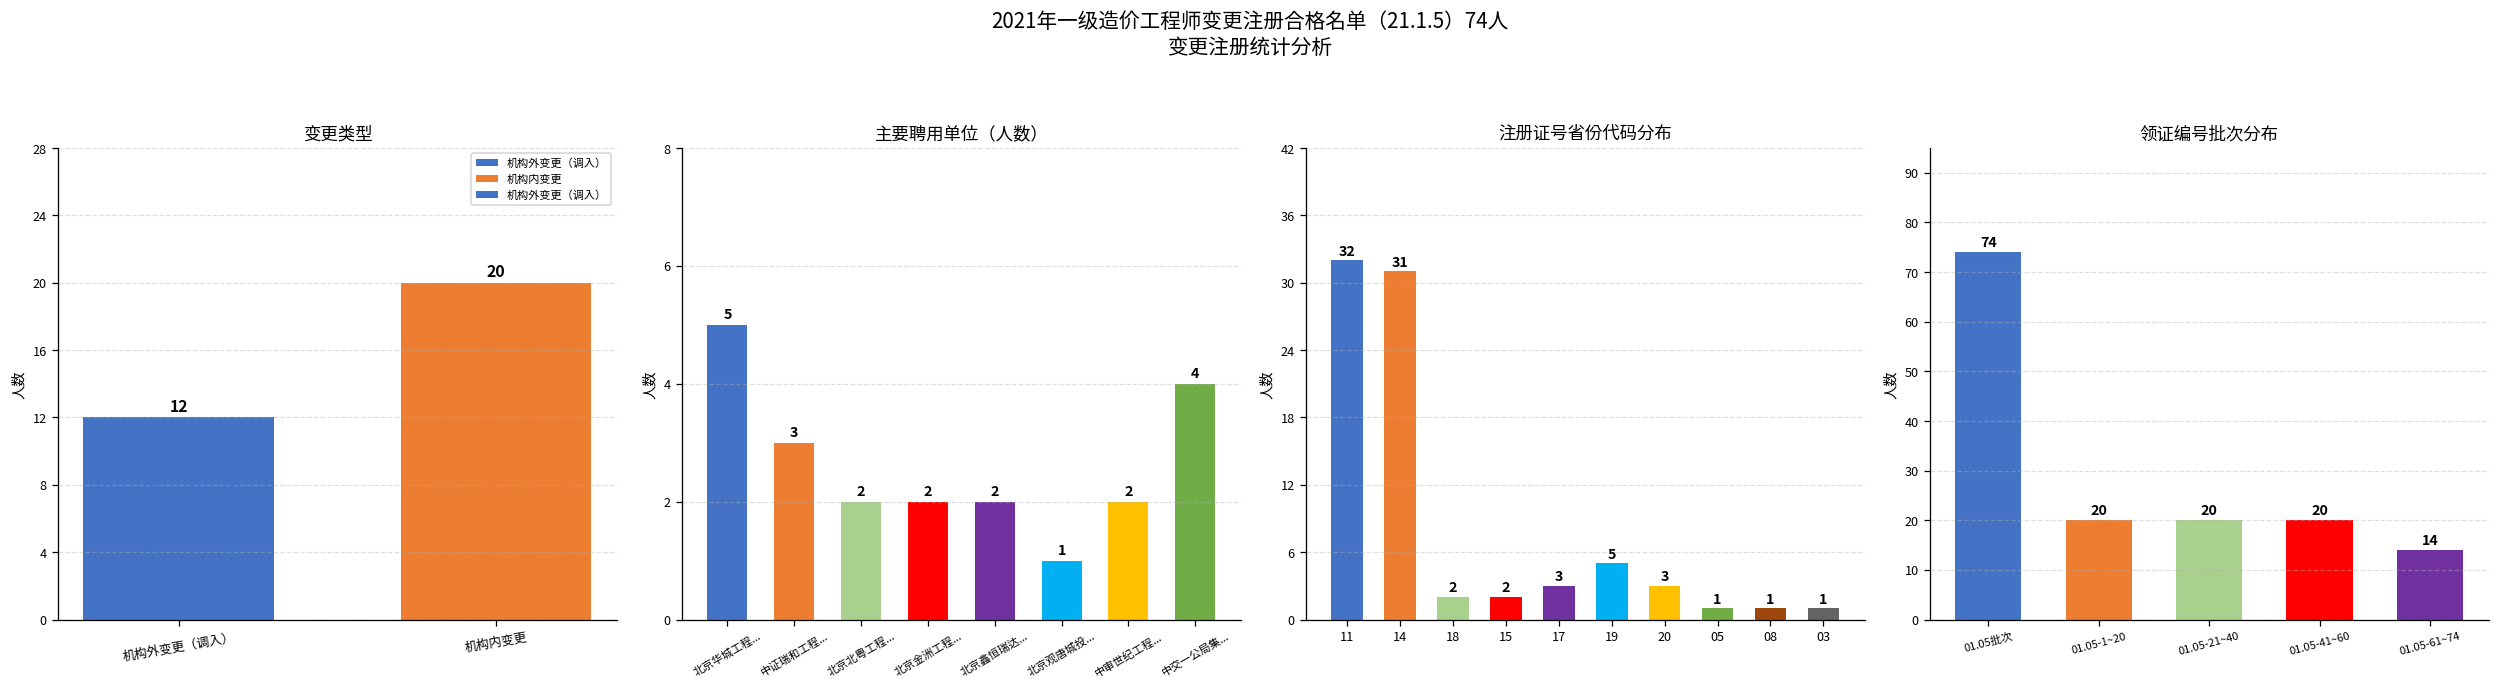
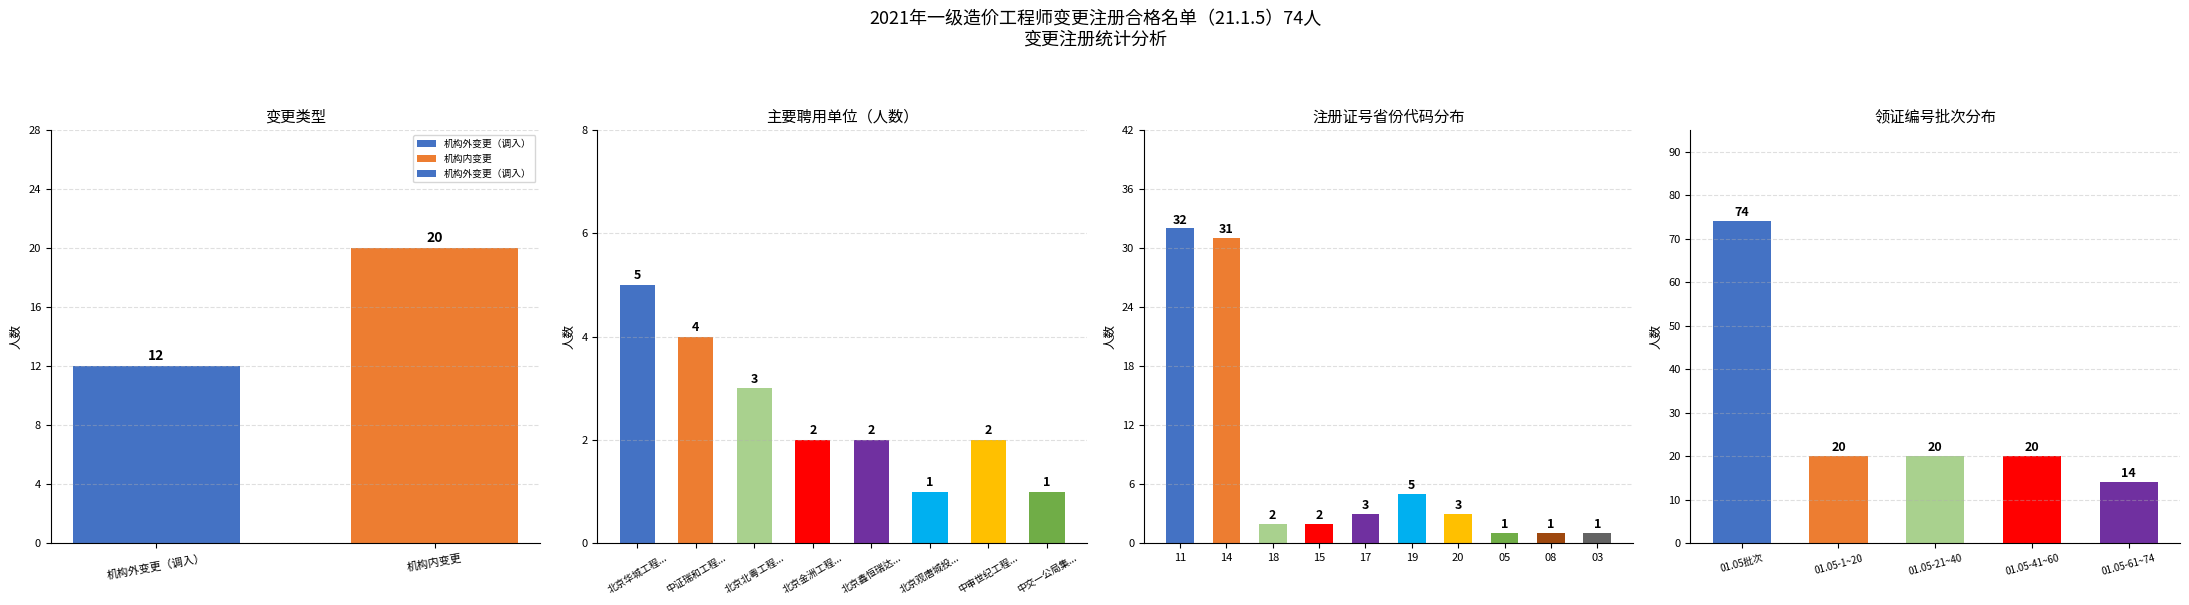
  {
    "变更类型": {
      "机构外变更（调入）": 12,
      "机构内变更": 20
    },
    "主要聘用单位（人数）": {
      "北京华城工程...": 5,
-     "中证瑞和工程...": 3,
-     "北京北粤工程...": 2,
+     "中证瑞和工程...": 4,
+     "北京北粤工程...": 3,
      "北京金洲工程...": 2,
      "北京鑫恒瑞达...": 2,
      "北京观唐城投...": 1,
      "中审世纪工程...": 2,
-     "中交一公局集...": 4
+     "中交一公局集...": 1
    },
    "注册证号省份代码分布": {
      "11": 32,
      "14": 31,
      "18": 2,
      "15": 2,
      "17": 3,
      "19": 5,
      "20": 3,
      "05": 1,
      "08": 1,
      "03": 1
    },
    "领证编号批次分布": {
      "01.05批次": 74,
      "01.05-1~20": 20,
      "01.05-21~40": 20,
      "01.05-41~60": 20,
      "01.05-61~74": 14
    }
  }
